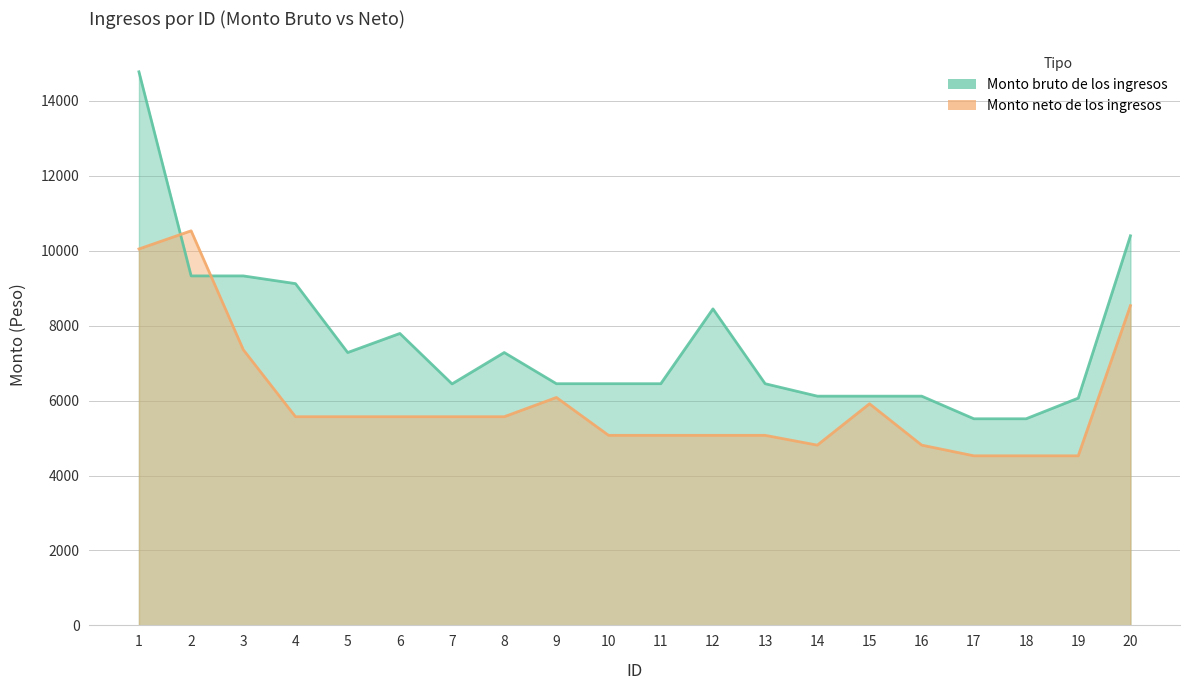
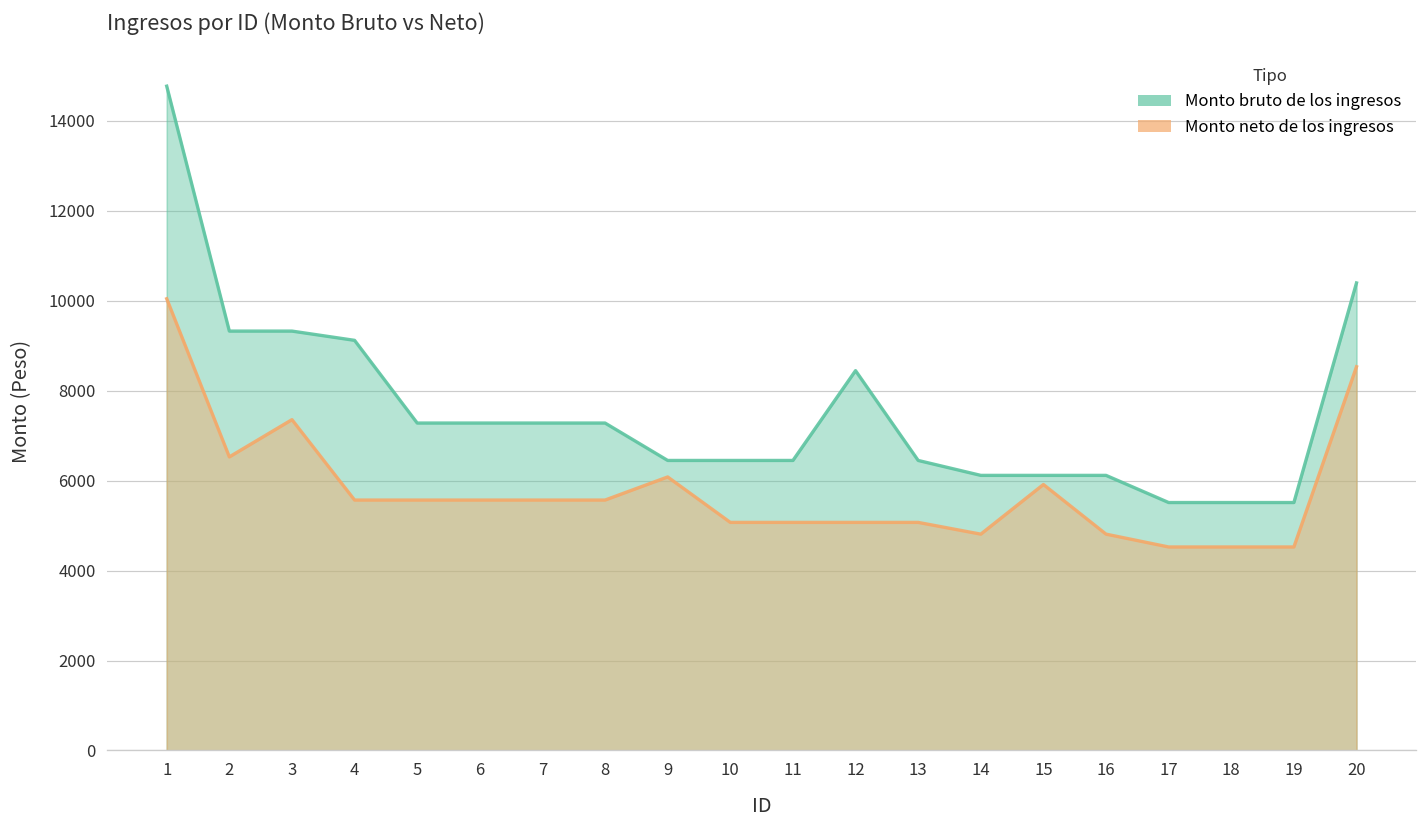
  {
    "Monto bruto de los ingresos": {
      "1": 14800,
      "2": 9300,
      "3": 9300,
      "4": 9100,
      "5": 7300,
-     "6": 7800,
-     "7": 6400,
+     "6": 7300,
+     "7": 7300,
      "8": 7300,
      "9": 6500,
      "10": 6500,
      "11": 6500,
      "12": 8400,
      "13": 6500,
      "14": 6100,
      "15": 6100,
      "16": 6100,
      "17": 5500,
      "18": 5500,
-     "19": 6100,
+     "19": 5500,
      "20": 10400
    },
    "Monto neto de los ingresos": {
      "1": 10000,
-     "2": 10500,
+     "2": 6500,
      "3": 7400,
      "4": 5600,
      "5": 5600,
      "6": 5600,
      "7": 5600,
      "8": 5600,
      "9": 6100,
      "10": 5100,
      "11": 5100,
      "12": 5100,
      "13": 5100,
      "14": 4800,
      "15": 5900,
      "16": 4800,
      "17": 4500,
      "18": 4500,
      "19": 4500,
      "20": 8500
    }
  }
